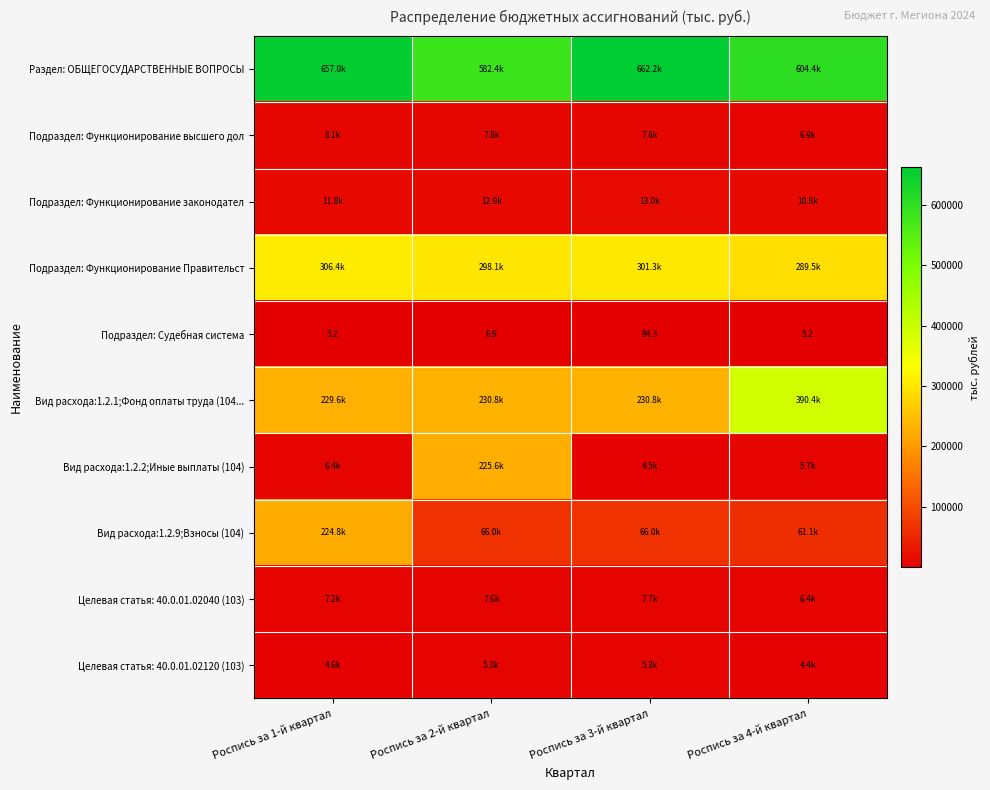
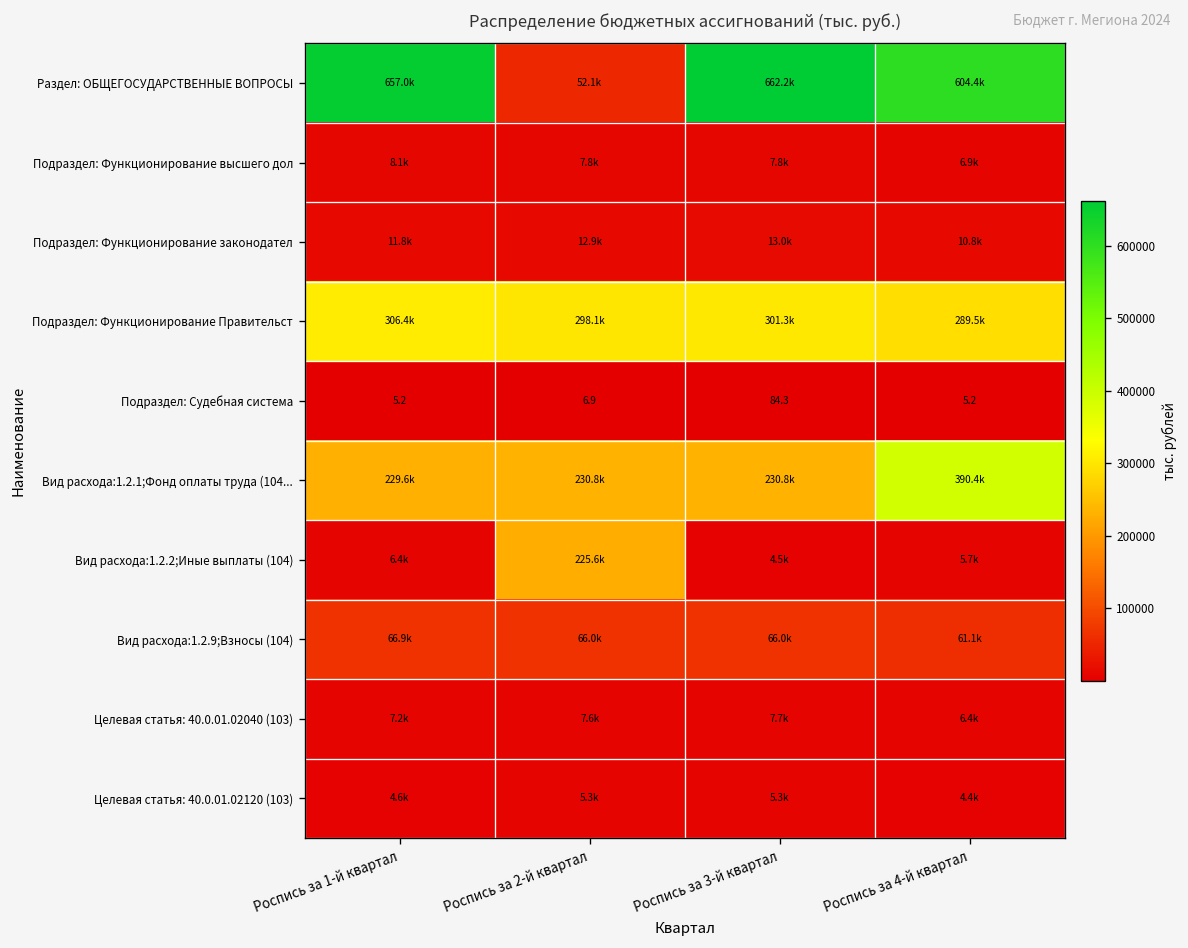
  {
    "Раздел: ОБЩЕГОСУДАРСТВЕННЫЕ ВОПРОСЫ": {
      "Роспись за 1-й квартал": "657.0k",
-     "Роспись за 2-й квартал": "582.4k",
+     "Роспись за 2-й квартал": "52.1k",
      "Роспись за 3-й квартал": "662.2k",
      "Роспись за 4-й квартал": "604.4k"
    },
    "Подраздел: Функционирование высшего дол": {
      "Роспись за 1-й квартал": "8.1k",
      "Роспись за 2-й квартал": "7.8k",
      "Роспись за 3-й квартал": "7.8k",
      "Роспись за 4-й квартал": "6.9k"
    },
    "Подраздел: Функционирование законодател": {
      "Роспись за 1-й квартал": "11.8k",
      "Роспись за 2-й квартал": "12.9k",
      "Роспись за 3-й квартал": "13.0k",
      "Роспись за 4-й квартал": "10.8k"
    },
    "Подраздел: Функционирование Правительст": {
      "Роспись за 1-й квартал": "306.4k",
      "Роспись за 2-й квартал": "298.1k",
      "Роспись за 3-й квартал": "301.3k",
      "Роспись за 4-й квартал": "289.5k"
    },
    "Подраздел: Судебная система": {
      "Роспись за 1-й квартал": "5.2",
      "Роспись за 2-й квартал": "6.9",
      "Роспись за 3-й квартал": "84.3",
      "Роспись за 4-й квартал": "5.2"
    },
    "Вид расхода:1.2.1;Фонд оплаты труда (104...": {
      "Роспись за 1-й квартал": "229.6k",
      "Роспись за 2-й квартал": "230.8k",
      "Роспись за 3-й квартал": "230.8k",
      "Роспись за 4-й квартал": "390.4k"
    },
    "Вид расхода:1.2.2;Иные выплаты (104)": {
      "Роспись за 1-й квартал": "6.4k",
      "Роспись за 2-й квартал": "225.6k",
      "Роспись за 3-й квартал": "4.5k",
      "Роспись за 4-й квартал": "5.7k"
    },
    "Вид расхода:1.2.9;Взносы (104)": {
-     "Роспись за 1-й квартал": "224.8k",
+     "Роспись за 1-й квартал": "66.9k",
      "Роспись за 2-й квартал": "66.0k",
      "Роспись за 3-й квартал": "66.0k",
      "Роспись за 4-й квартал": "61.1k"
    },
    "Целевая статья: 40.0.01.02040 (103)": {
      "Роспись за 1-й квартал": "7.2k",
      "Роспись за 2-й квартал": "7.6k",
      "Роспись за 3-й квартал": "7.7k",
      "Роспись за 4-й квартал": "6.4k"
    },
    "Целевая статья: 40.0.01.02120 (103)": {
      "Роспись за 1-й квартал": "4.6k",
      "Роспись за 2-й квартал": "5.3k",
      "Роспись за 3-й квартал": "5.3k",
      "Роспись за 4-й квартал": "4.4k"
    }
  }
